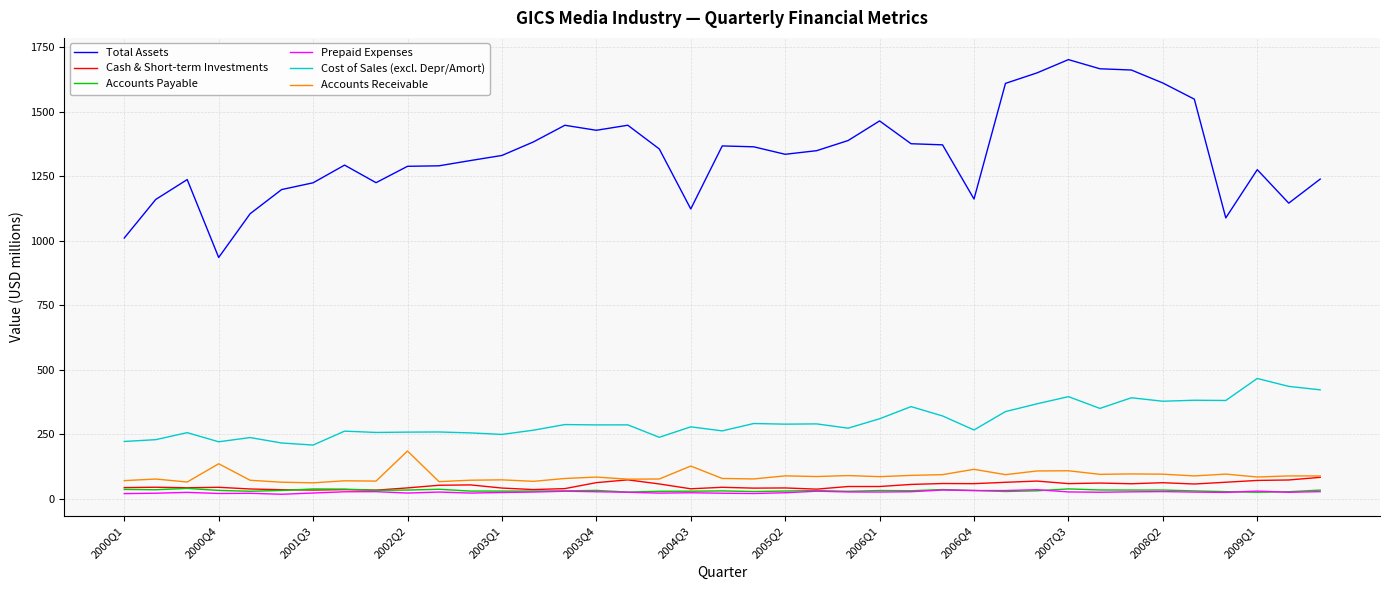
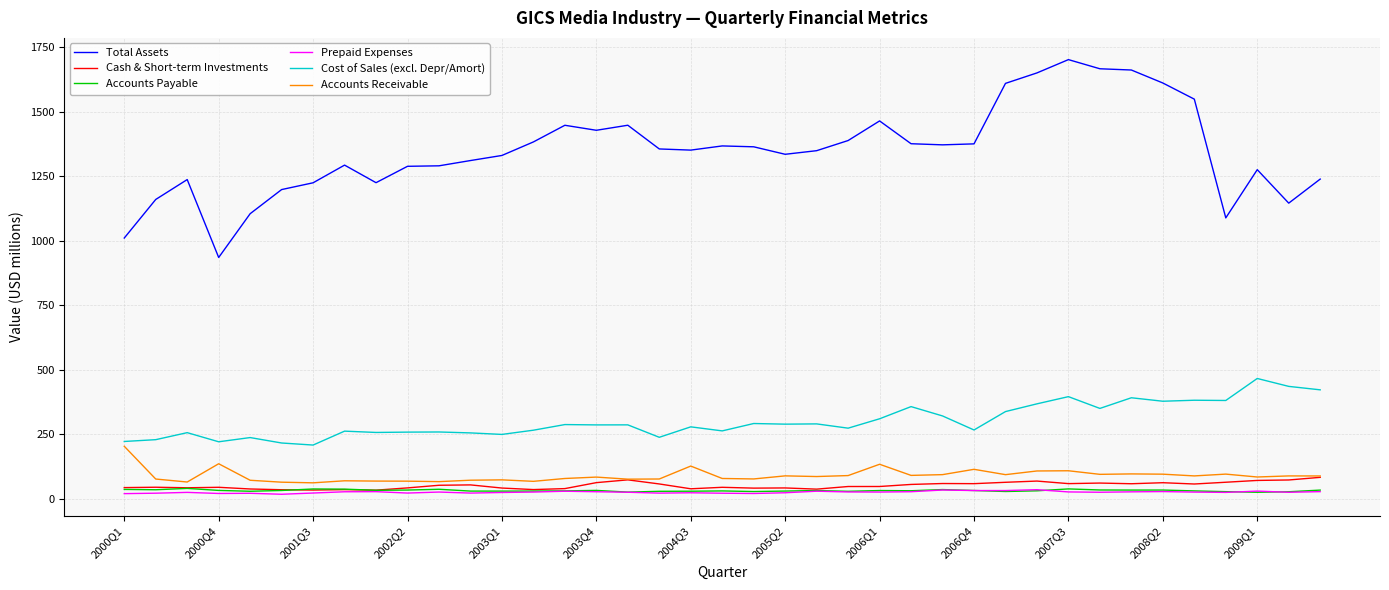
  {
    "Total Assets": {
      "2000Q1": 1010,
      "2000Q4": 940,
      "2001Q3": 1230,
      "2002Q2": 1290,
      "2003Q1": 1330,
      "2003Q4": 1430,
-     "2004Q3": 1120,
+     "2004Q3": 1350,
      "2005Q2": 1340,
      "2006Q1": 1460,
-     "2006Q4": 1160,
+     "2006Q4": 1380,
      "2007Q3": 1700,
      "2008Q2": 1610,
      "2009Q1": 1280
    },
    "Cash & Short-term Investments": {
      "2000Q4": 40,
      "2003Q1": 40,
      "2003Q4": 60,
      "2005Q2": 40,
      "2006Q1": 50,
      "2006Q4": 60,
      "2007Q3": 60,
      "2008Q2": 60,
      "2009Q1": 70
    },
    "Accounts Payable": {
      "2000Q4": 30,
      "2007Q3": 40
    },
    "Prepaid Expenses": {
      "2000Q1": 20,
      "2000Q4": 20,
      "2001Q3": 20,
      "2002Q2": 20,
      "2007Q3": 30
    },
    "Cost of Sales (excl. Depr/Amort)": {
      "2000Q1": 220,
      "2000Q4": 220,
      "2001Q3": 210,
      "2002Q2": 260,
      "2003Q1": 250,
      "2003Q4": 290,
      "2004Q3": 280,
      "2005Q2": 290,
      "2006Q1": 310,
      "2006Q4": 270,
      "2007Q3": 400,
      "2008Q2": 380,
      "2009Q1": 470
    },
    "Accounts Receivable": {
-     "2000Q1": 70,
+     "2000Q1": 200,
      "2000Q4": 140,
      "2001Q3": 60,
-     "2002Q2": 190,
+     "2002Q2": 70,
      "2003Q1": 70,
      "2003Q4": 80,
      "2004Q3": 130,
      "2005Q2": 90,
-     "2006Q1": 90,
+     "2006Q1": 130,
      "2006Q4": 110,
      "2007Q3": 110,
      "2008Q2": 100,
      "2009Q1": 80
    }
  }
